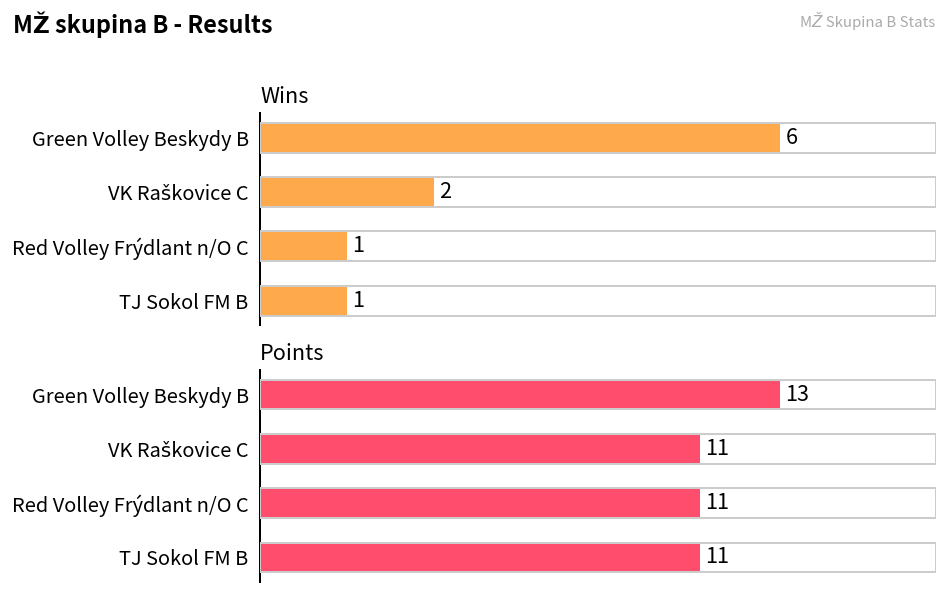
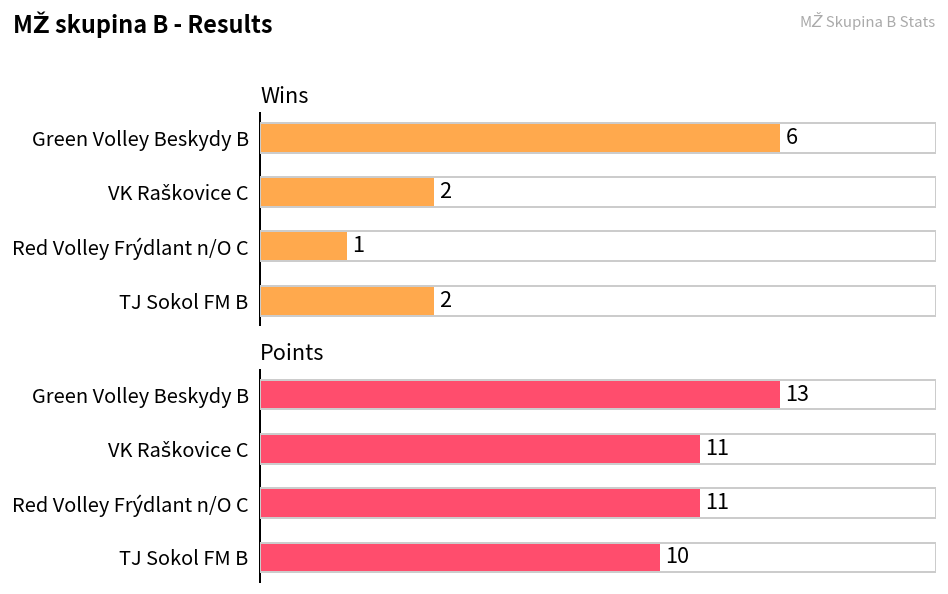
  {
    "Wins": {
      "Green Volley Beskydy B": 6,
      "VK Raškovice C": 2,
      "Red Volley Frýdlant n/O C": 1,
-     "TJ Sokol FM B": 1
+     "TJ Sokol FM B": 2
    },
    "Points": {
      "Green Volley Beskydy B": 13,
      "VK Raškovice C": 11,
      "Red Volley Frýdlant n/O C": 11,
-     "TJ Sokol FM B": 11
+     "TJ Sokol FM B": 10
    }
  }
